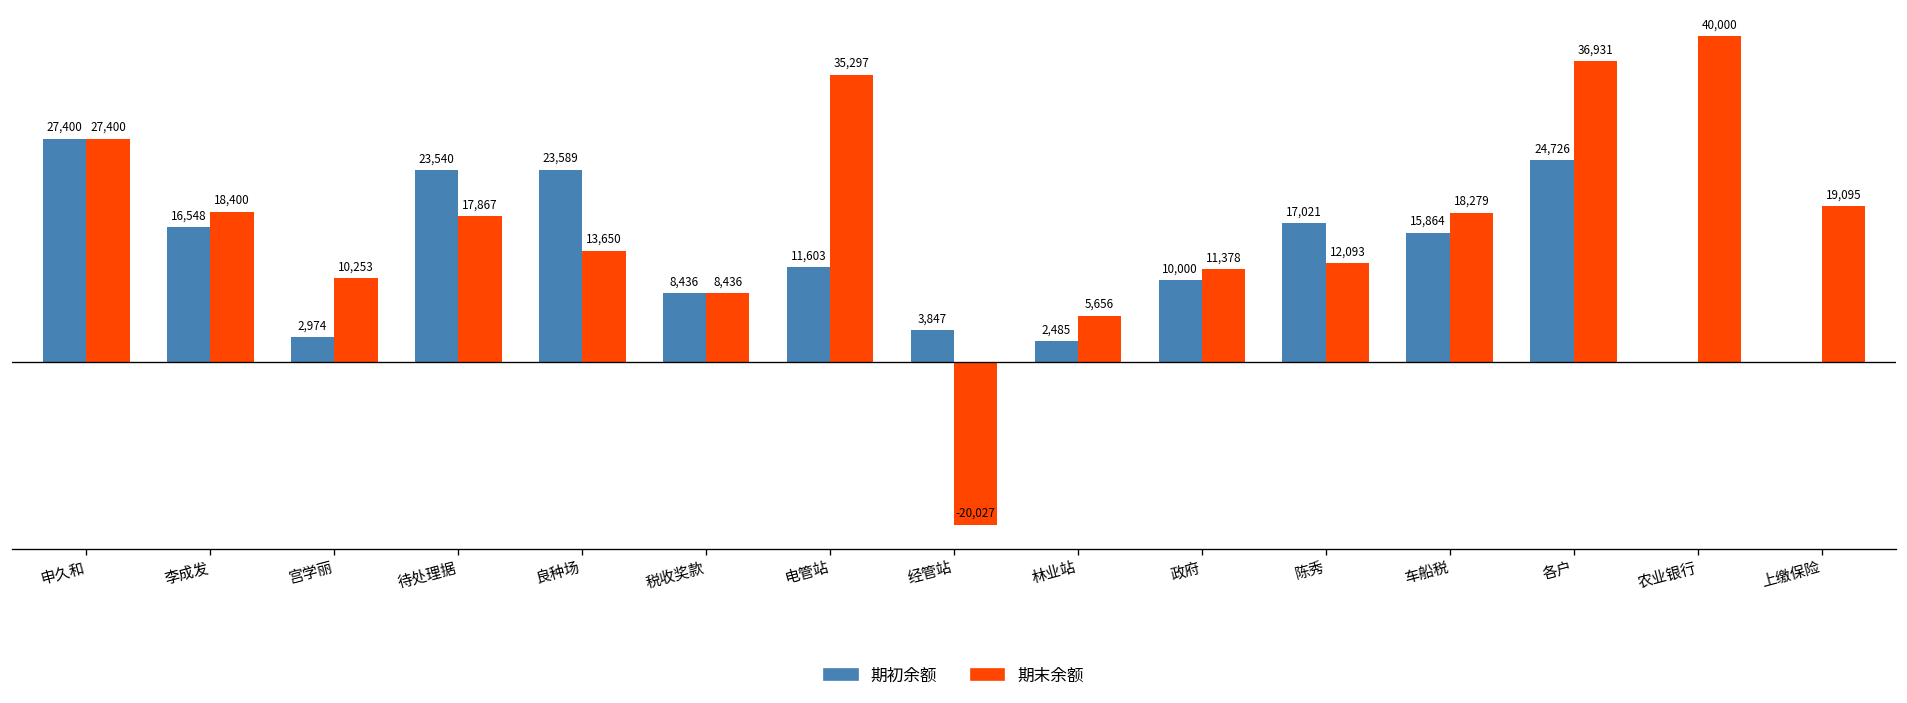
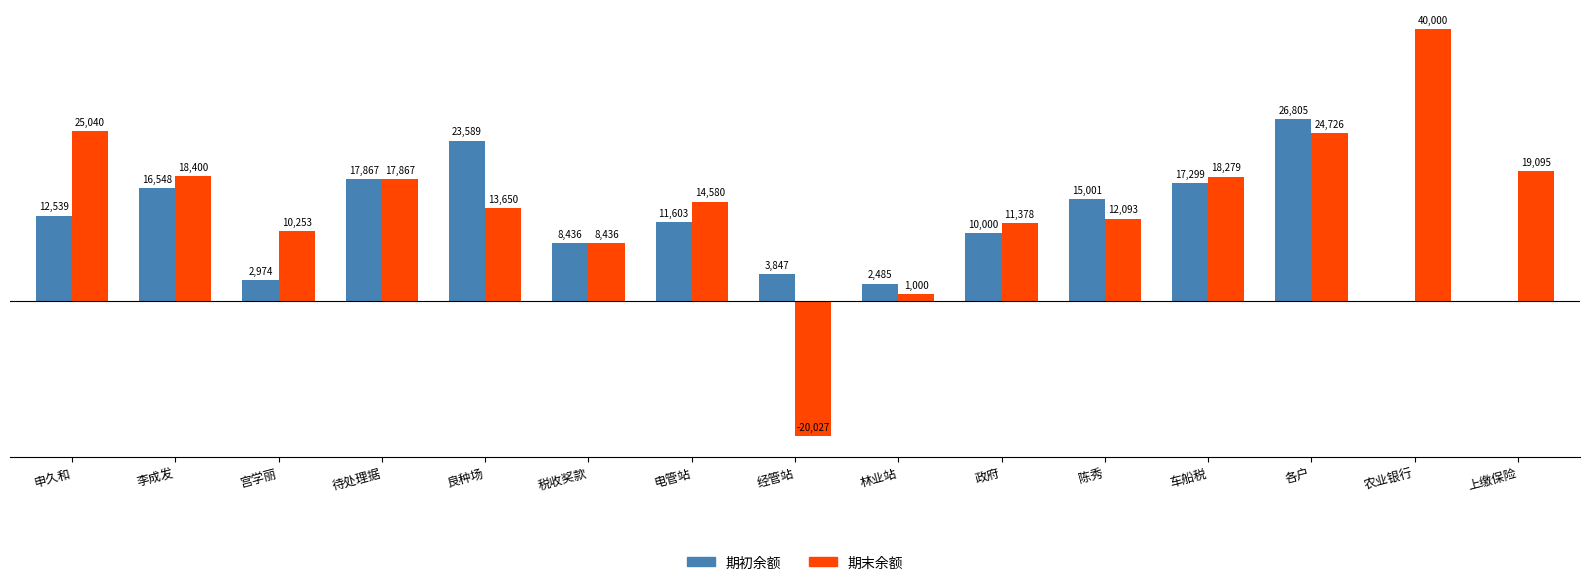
  {
    "期初余额": {
-     "申久和": "27,400",
+     "申久和": "12,539",
      "李成发": "16,548",
      "宫学丽": "2,974",
-     "待处理据": "23,540",
+     "待处理据": "17,867",
      "良种场": "23,589",
      "税收奖款": "8,436",
      "电管站": "11,603",
      "经管站": "3,847",
      "林业站": "2,485",
      "政府": "10,000",
-     "陈秀": "17,021",
-     "车船税": "15,864",
-     "各户": "24,726"
+     "陈秀": "15,001",
+     "车船税": "17,299",
+     "各户": "26,805"
    },
    "期末余额": {
-     "申久和": "27,400",
+     "申久和": "25,040",
      "李成发": "18,400",
      "宫学丽": "10,253",
      "待处理据": "17,867",
      "良种场": "13,650",
      "税收奖款": "8,436",
-     "电管站": "35,297",
+     "电管站": "14,580",
      "经管站": "-20,027",
-     "林业站": "5,656",
+     "林业站": "1,000",
      "政府": "11,378",
      "陈秀": "12,093",
      "车船税": "18,279",
-     "各户": "36,931",
+     "各户": "24,726",
      "农业银行": "40,000",
      "上缴保险": "19,095"
    }
  }
